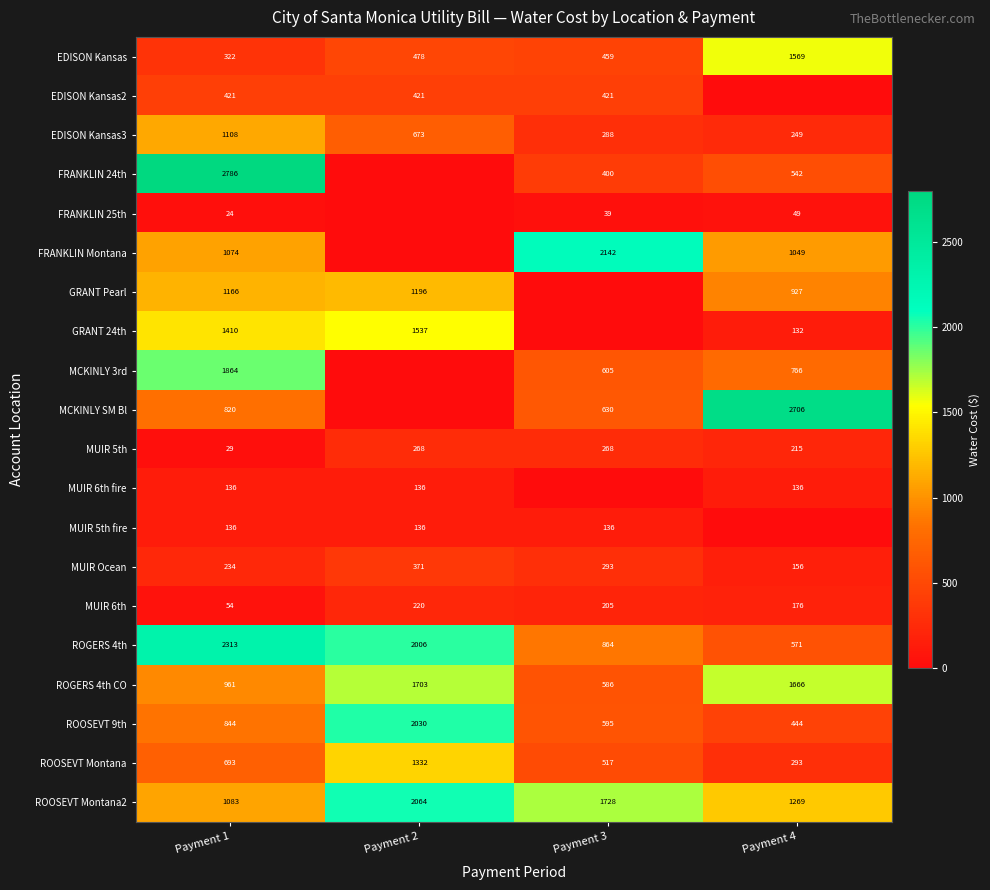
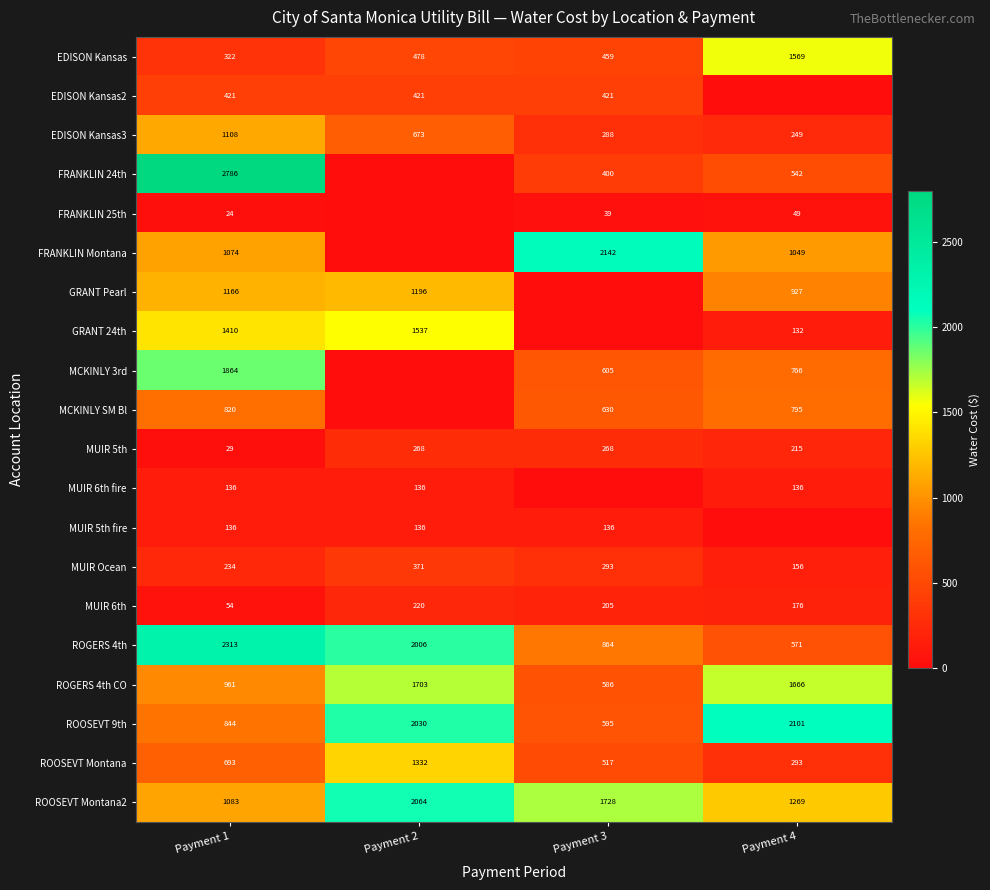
  {
    "EDISON Kansas": {
      "Payment 1": 322,
      "Payment 2": 478,
      "Payment 3": 459,
      "Payment 4": 1569
    },
    "EDISON Kansas2": {
      "Payment 1": 421,
      "Payment 2": 421,
      "Payment 3": 421
    },
    "EDISON Kansas3": {
      "Payment 1": 1108,
      "Payment 2": 673,
      "Payment 3": 288,
      "Payment 4": 249
    },
    "FRANKLIN 24th": {
      "Payment 1": 2786,
      "Payment 3": 400,
      "Payment 4": 542
    },
    "FRANKLIN 25th": {
      "Payment 1": 24,
      "Payment 3": 39,
      "Payment 4": 49
    },
    "FRANKLIN Montana": {
      "Payment 1": 1074,
      "Payment 3": 2142,
      "Payment 4": 1049
    },
    "GRANT Pearl": {
      "Payment 1": 1166,
      "Payment 2": 1196,
      "Payment 4": 927
    },
    "GRANT 24th": {
      "Payment 1": 1410,
      "Payment 2": 1537,
      "Payment 4": 132
    },
    "MCKINLY 3rd": {
      "Payment 1": 1864,
      "Payment 3": 605,
      "Payment 4": 766
    },
    "MCKINLY SM Bl": {
      "Payment 1": 820,
      "Payment 3": 630,
-     "Payment 4": 2706
+     "Payment 4": 795
    },
    "MUIR 5th": {
      "Payment 1": 29,
      "Payment 2": 268,
      "Payment 3": 268,
      "Payment 4": 215
    },
    "MUIR 6th fire": {
      "Payment 1": 136,
      "Payment 2": 136,
      "Payment 4": 136
    },
    "MUIR 5th fire": {
      "Payment 1": 136,
      "Payment 2": 136,
      "Payment 3": 136
    },
    "MUIR Ocean": {
      "Payment 1": 234,
      "Payment 2": 371,
      "Payment 3": 293,
      "Payment 4": 156
    },
    "MUIR 6th": {
      "Payment 1": 54,
      "Payment 2": 220,
      "Payment 3": 205,
      "Payment 4": 176
    },
    "ROGERS 4th": {
      "Payment 1": 2313,
      "Payment 2": 2006,
      "Payment 3": 864,
      "Payment 4": 571
    },
    "ROGERS 4th CO": {
      "Payment 1": 961,
      "Payment 2": 1703,
      "Payment 3": 586,
      "Payment 4": 1666
    },
    "ROOSEVT 9th": {
      "Payment 1": 844,
      "Payment 2": 2030,
      "Payment 3": 595,
-     "Payment 4": 444
+     "Payment 4": 2101
    },
    "ROOSEVT Montana": {
      "Payment 1": 693,
      "Payment 2": 1332,
      "Payment 3": 517,
      "Payment 4": 293
    },
    "ROOSEVT Montana2": {
      "Payment 1": 1083,
      "Payment 2": 2064,
      "Payment 3": 1728,
      "Payment 4": 1269
    }
  }
